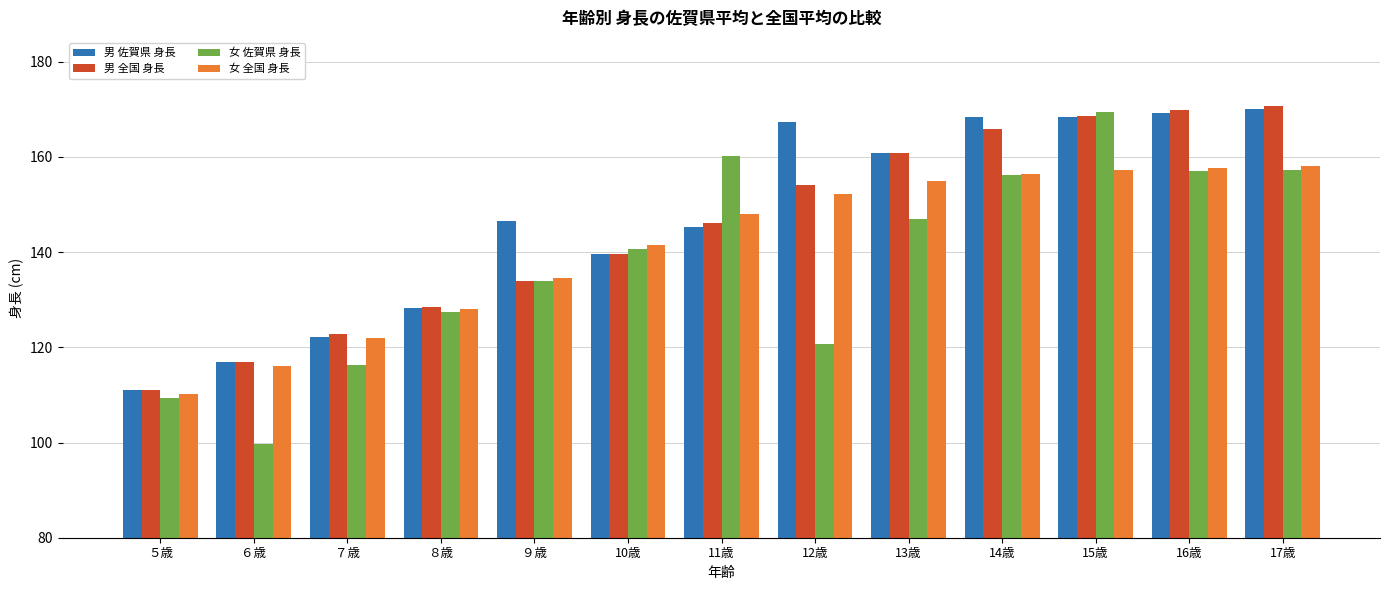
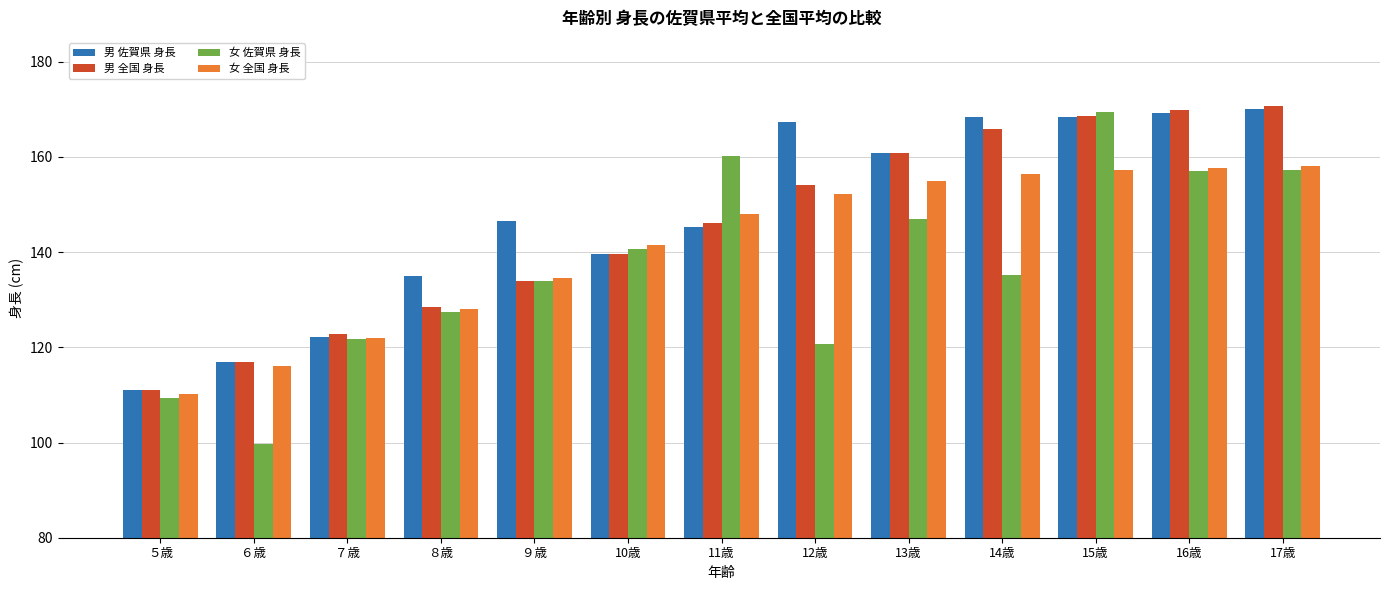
  {
    "男 佐賀県 身長": {
      "５歳": 111,
      "６歳": 117,
      "７歳": 122,
-     "８歳": 128,
+     "８歳": 135,
      "９歳": 147,
      "10歳": 140,
      "11歳": 145,
      "12歳": 167,
      "13歳": 161,
      "14歳": 168,
      "15歳": 168,
      "16歳": 169,
      "17歳": 170
    },
    "女 佐賀県 身長": {
      "５歳": 109,
      "６歳": 100,
-     "７歳": 116,
+     "７歳": 122,
      "８歳": 128,
      "９歳": 134,
      "10歳": 141,
      "11歳": 160,
      "12歳": 121,
      "13歳": 147,
-     "14歳": 156,
+     "14歳": 135,
      "15歳": 170,
      "16歳": 157,
      "17歳": 157
    }
  }
